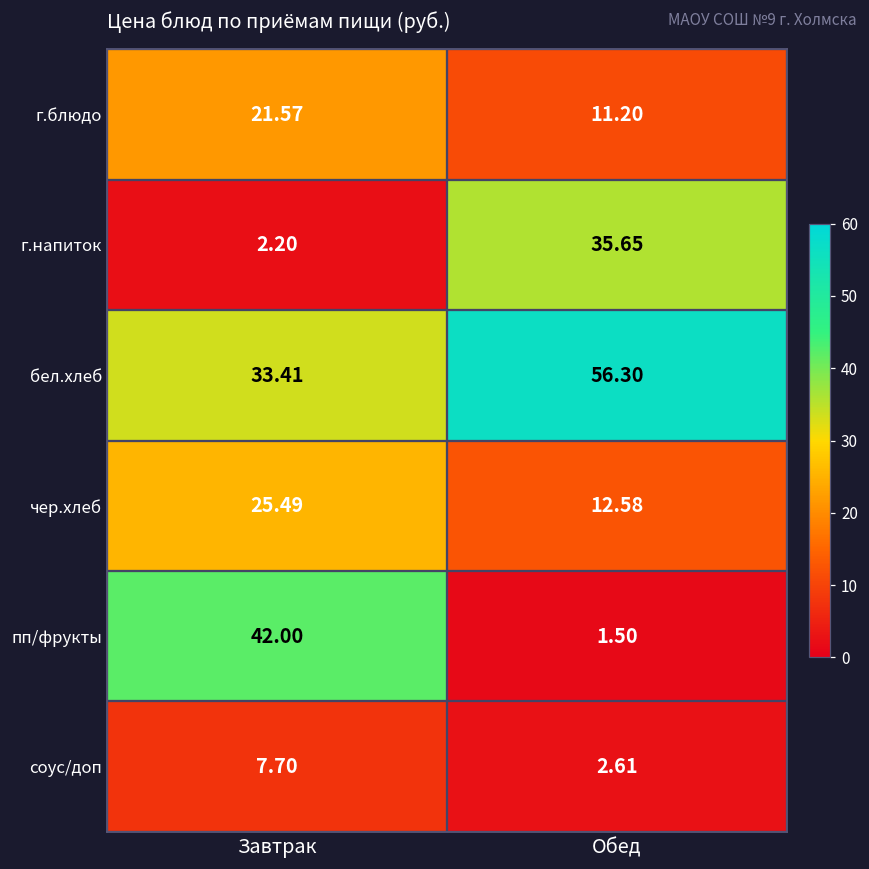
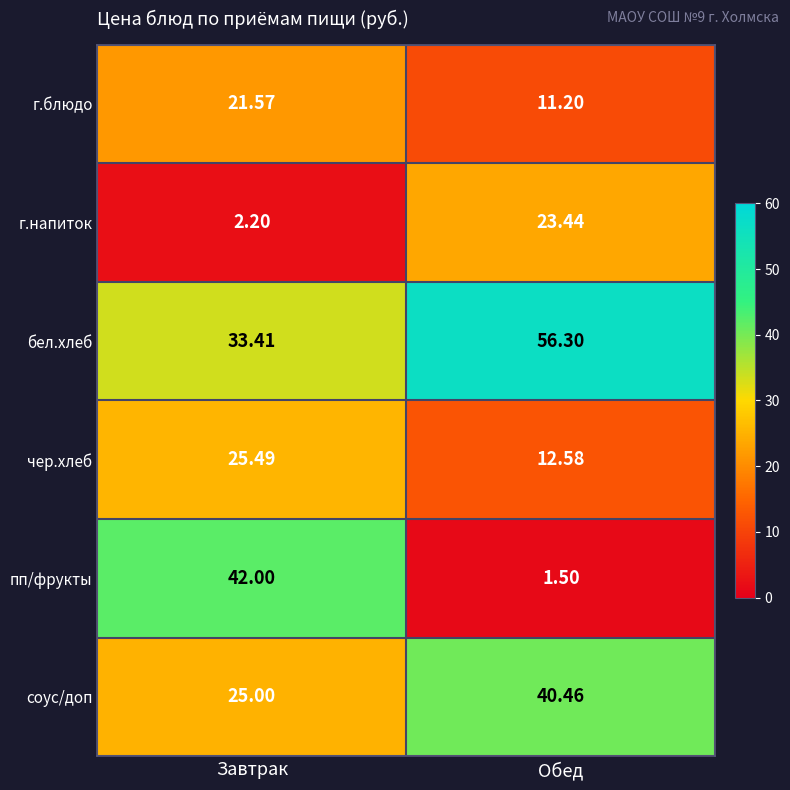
  {
    "г.блюдо": {
      "Завтрак": 21.57,
      "Обед": 11.20
    },
    "г.напиток": {
      "Завтрак": 2.20,
-     "Обед": 35.65
+     "Обед": 23.44
    },
    "бел.хлеб": {
      "Завтрак": 33.41,
      "Обед": 56.30
    },
    "чер.хлеб": {
      "Завтрак": 25.49,
      "Обед": 12.58
    },
    "пп/фрукты": {
      "Завтрак": 42.00,
      "Обед": 1.50
    },
    "соус/доп": {
-     "Завтрак": 7.70,
-     "Обед": 2.61
+     "Завтрак": 25.00,
+     "Обед": 40.46
    }
  }
